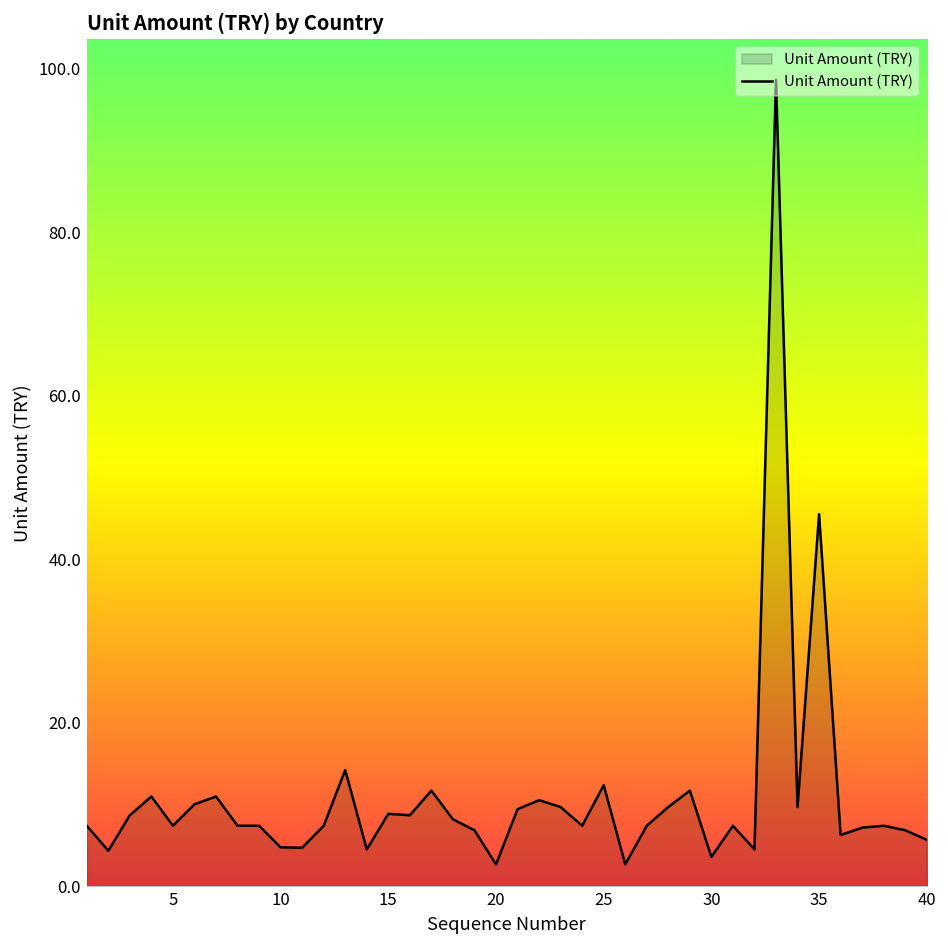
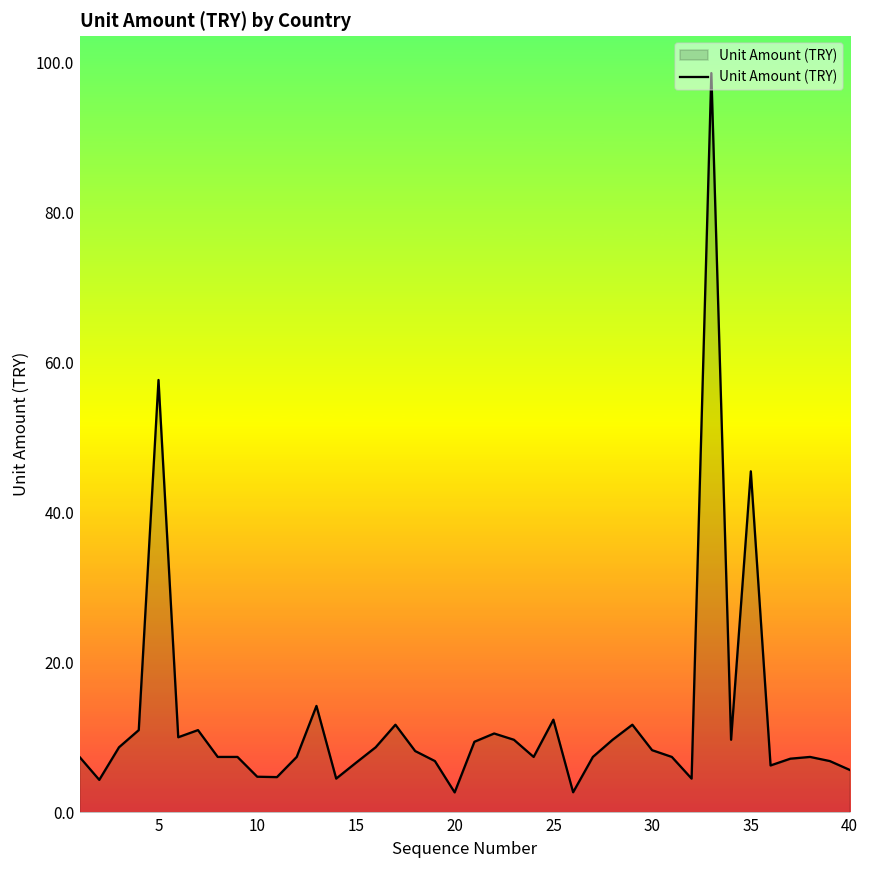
  {
-   "5": 7,
+   "5": 58,
    "10": 5,
-   "15": 9,
+   "15": 7,
    "20": 3,
    "25": 12,
-   "30": 4,
+   "30": 8,
    "35": 46,
    "40": 6
  }
